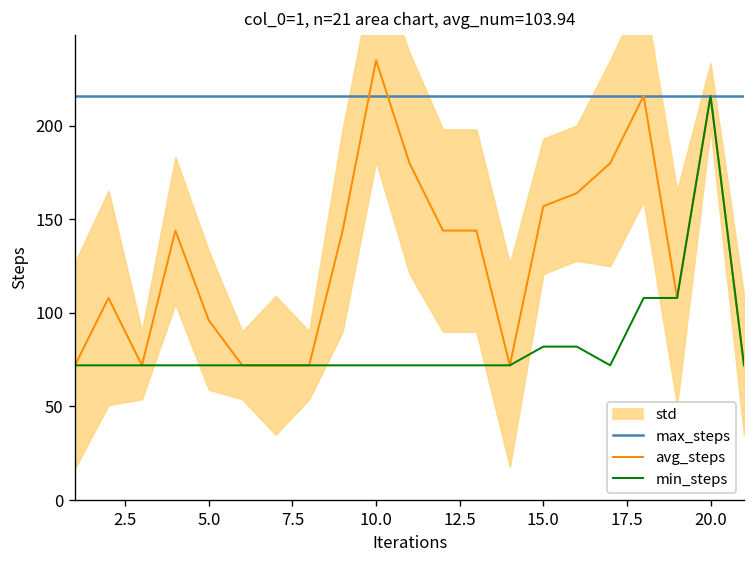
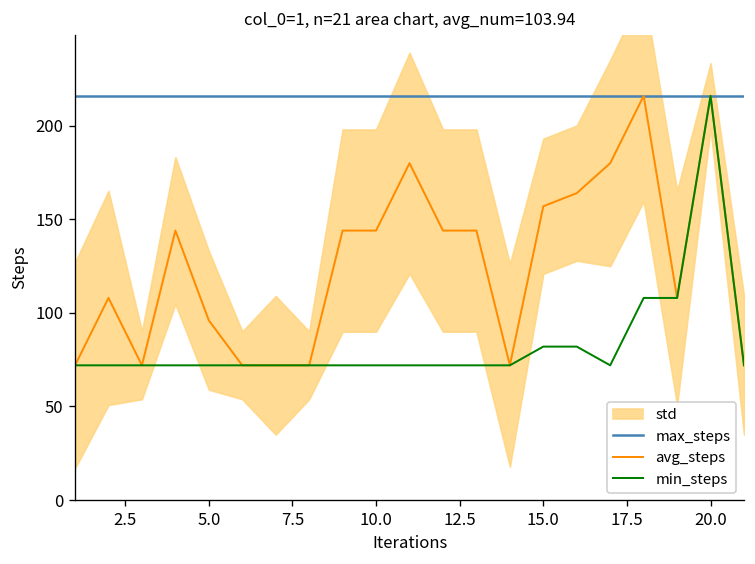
  {
    "max_steps": {
      "5.0": 216,
      "10.0": 216,
      "15.0": 216
    },
    "avg_steps": {
      "5.0": 96,
-     "10.0": 235,
+     "10.0": 144,
      "15.0": 157
    },
    "min_steps": {
      "5.0": 72,
      "10.0": 72,
      "15.0": 82
    }
  }
